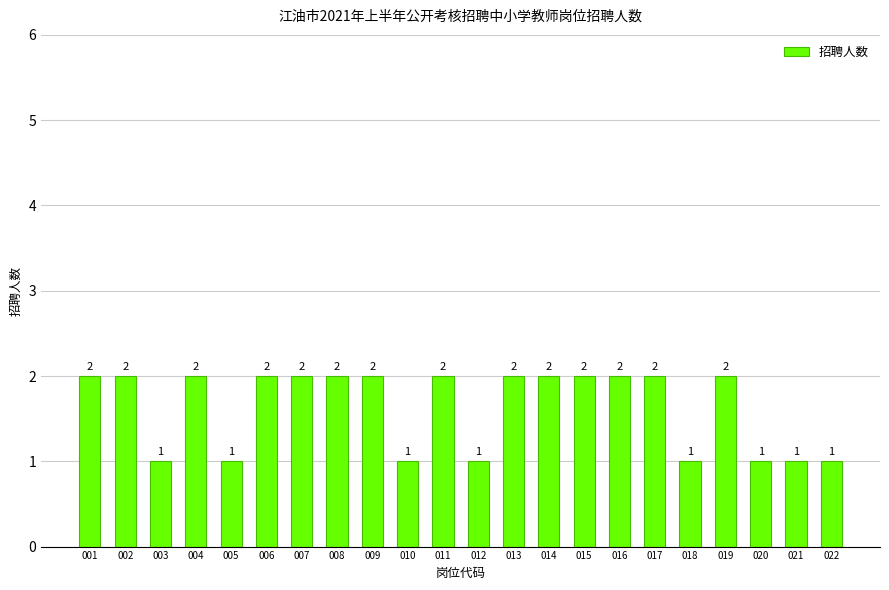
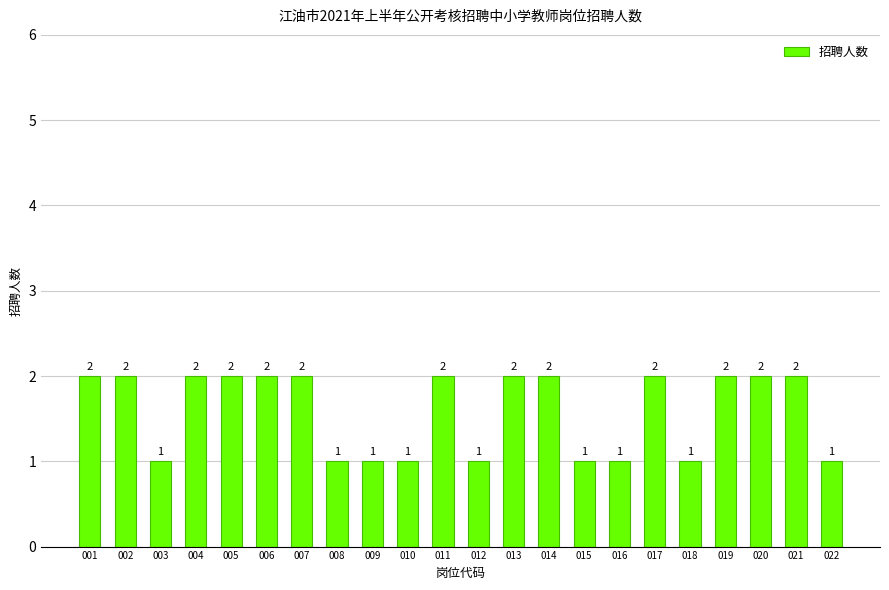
  {
    "001": 2,
    "002": 2,
    "003": 1,
    "004": 2,
-   "005": 1,
+   "005": 2,
    "006": 2,
    "007": 2,
-   "008": 2,
-   "009": 2,
+   "008": 1,
+   "009": 1,
    "010": 1,
    "011": 2,
    "012": 1,
    "013": 2,
    "014": 2,
-   "015": 2,
-   "016": 2,
+   "015": 1,
+   "016": 1,
    "017": 2,
    "018": 1,
    "019": 2,
-   "020": 1,
-   "021": 1,
+   "020": 2,
+   "021": 2,
    "022": 1
  }
